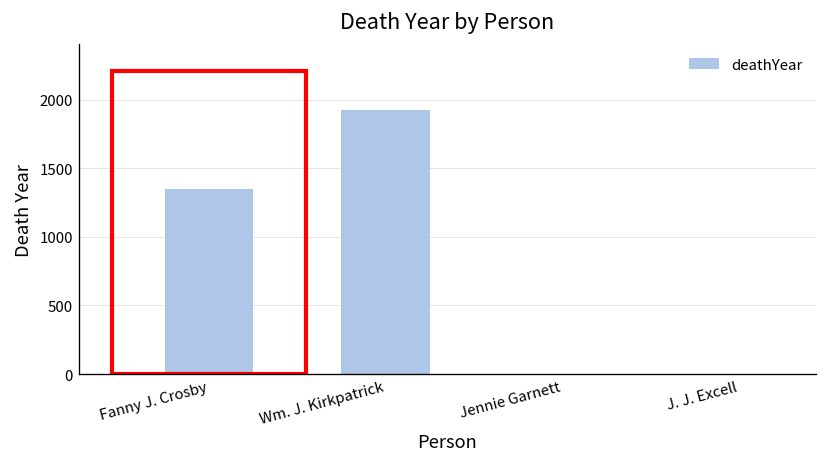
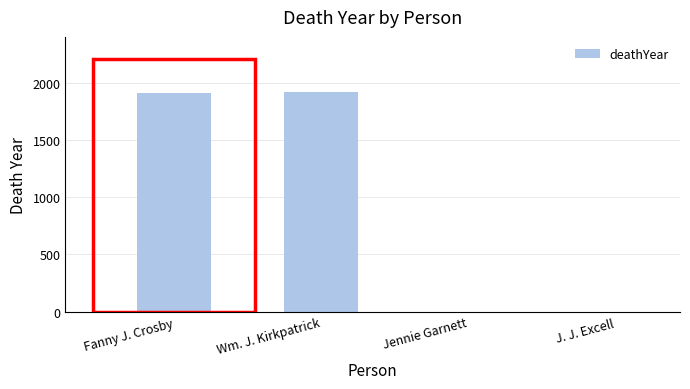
  {
-   "Fanny J. Crosby": 1350,
+   "Fanny J. Crosby": 1920,
    "Wm. J. Kirkpatrick": 1920,
    "Jennie Garnett": 0,
    "J. J. Excell": 0
  }
